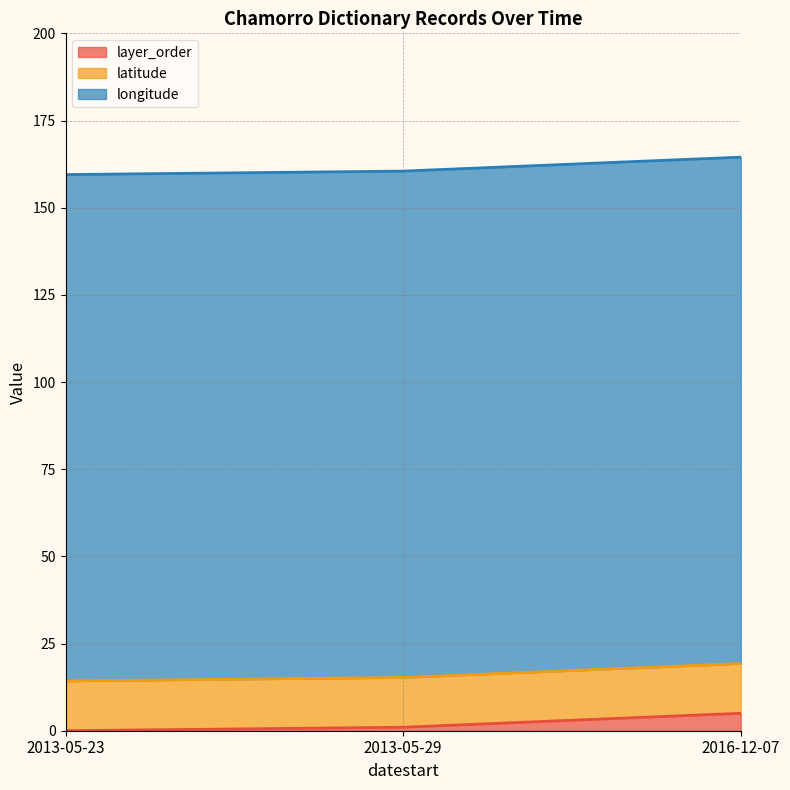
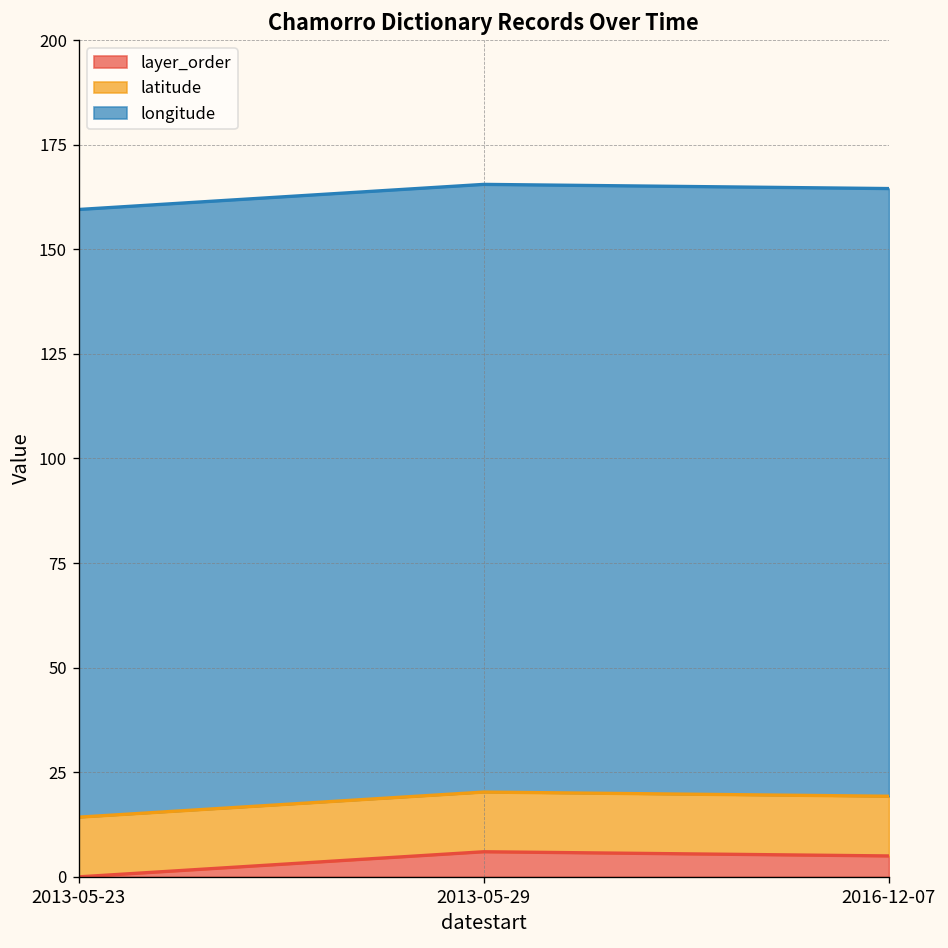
  {
    "layer_order": {
      "2013-05-23": 0,
-     "2013-05-29": 1,
+     "2013-05-29": 6,
      "2016-12-07": 5
    },
    "latitude": {
      "2013-05-23": 14,
      "2013-05-29": 14,
      "2016-12-07": 14
    },
    "longitude": {
      "2013-05-23": 145,
      "2013-05-29": 145,
      "2016-12-07": 145
    }
  }
